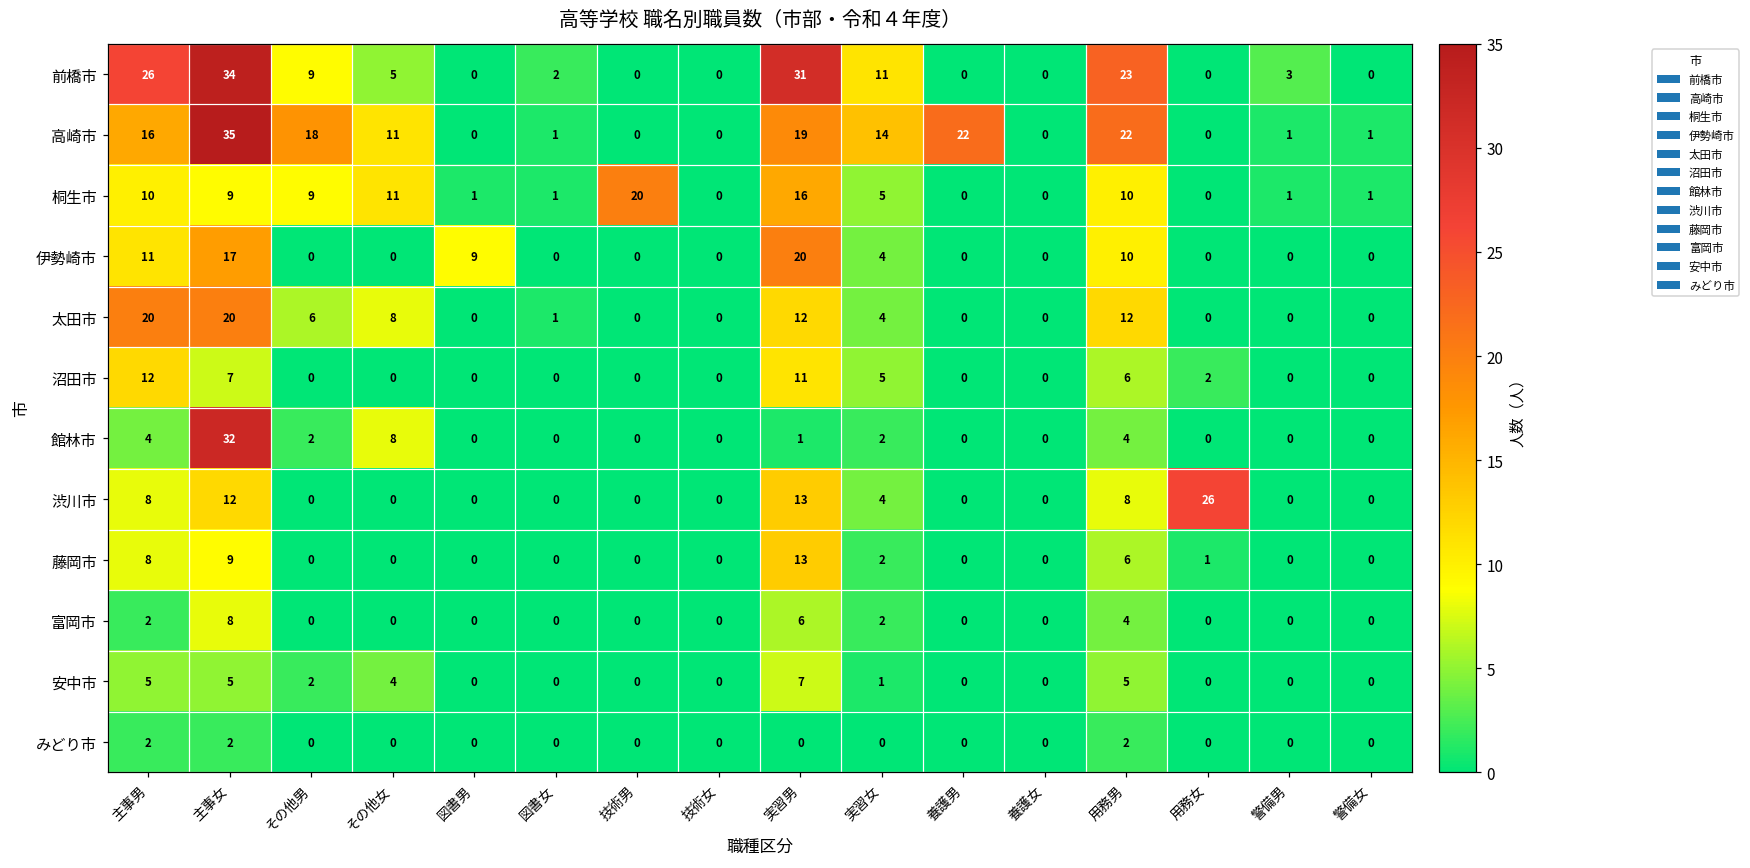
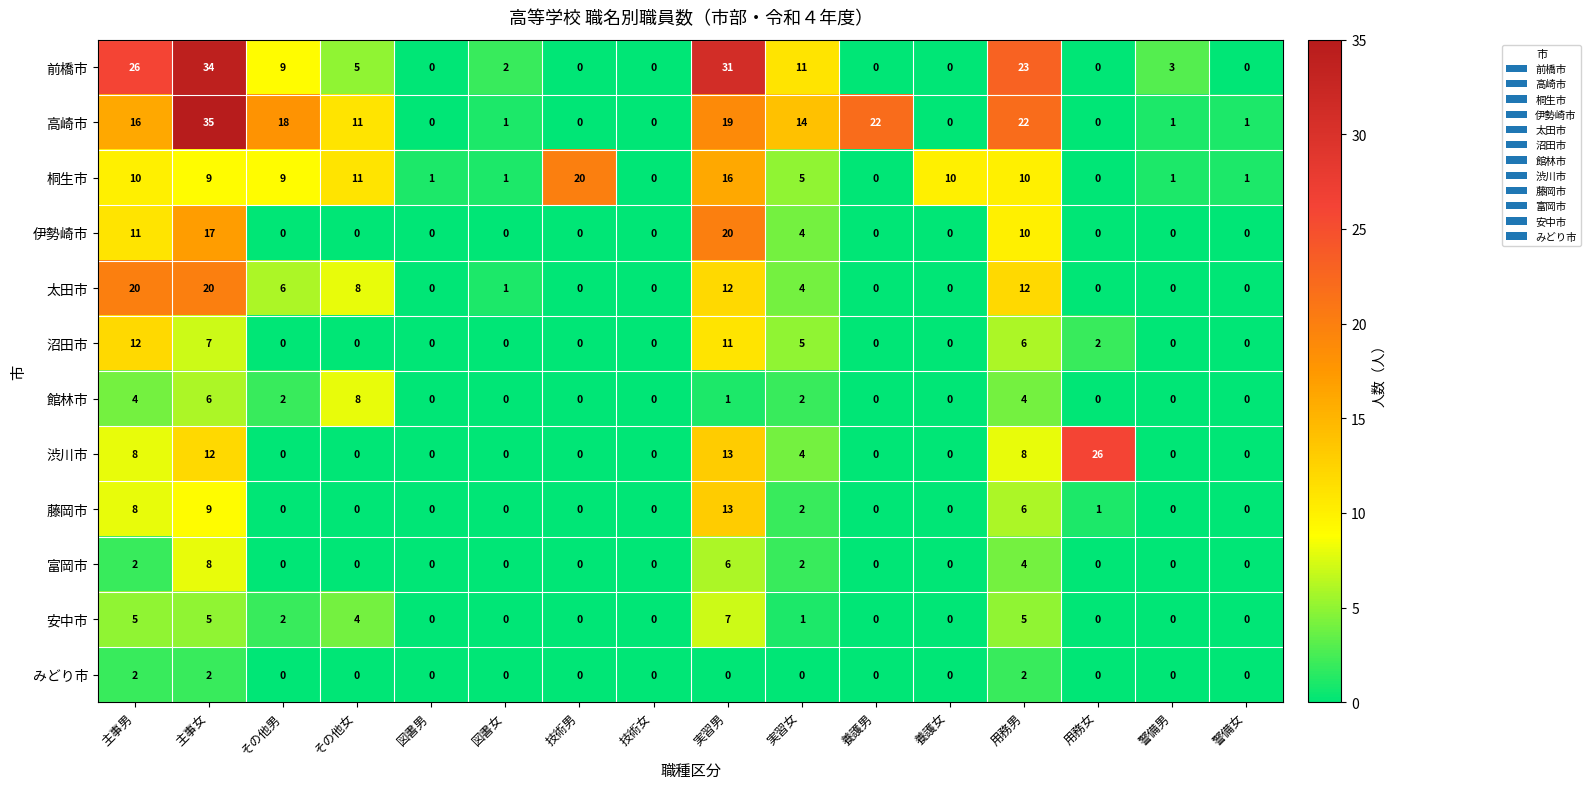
  {
    "前橋市": {
      "主事男": 26,
      "主事女": 34,
      "その他男": 9,
      "その他女": 5,
      "図書男": 0,
      "図書女": 2,
      "技術男": 0,
      "技術女": 0,
      "実習男": 31,
      "実習女": 11,
      "養護男": 0,
      "養護女": 0,
      "用務男": 23,
      "用務女": 0,
      "警備男": 3,
      "警備女": 0
    },
    "高崎市": {
      "主事男": 16,
      "主事女": 35,
      "その他男": 18,
      "その他女": 11,
      "図書男": 0,
      "図書女": 1,
      "技術男": 0,
      "技術女": 0,
      "実習男": 19,
      "実習女": 14,
      "養護男": 22,
      "養護女": 0,
      "用務男": 22,
      "用務女": 0,
      "警備男": 1,
      "警備女": 1
    },
    "桐生市": {
      "主事男": 10,
      "主事女": 9,
      "その他男": 9,
      "その他女": 11,
      "図書男": 1,
      "図書女": 1,
      "技術男": 20,
      "技術女": 0,
      "実習男": 16,
      "実習女": 5,
      "養護男": 0,
-     "養護女": 0,
+     "養護女": 10,
      "用務男": 10,
      "用務女": 0,
      "警備男": 1,
      "警備女": 1
    },
    "伊勢崎市": {
      "主事男": 11,
      "主事女": 17,
      "その他男": 0,
      "その他女": 0,
-     "図書男": 9,
+     "図書男": 0,
      "図書女": 0,
      "技術男": 0,
      "技術女": 0,
      "実習男": 20,
      "実習女": 4,
      "養護男": 0,
      "養護女": 0,
      "用務男": 10,
      "用務女": 0,
      "警備男": 0,
      "警備女": 0
    },
    "太田市": {
      "主事男": 20,
      "主事女": 20,
      "その他男": 6,
      "その他女": 8,
      "図書男": 0,
      "図書女": 1,
      "技術男": 0,
      "技術女": 0,
      "実習男": 12,
      "実習女": 4,
      "養護男": 0,
      "養護女": 0,
      "用務男": 12,
      "用務女": 0,
      "警備男": 0,
      "警備女": 0
    },
    "沼田市": {
      "主事男": 12,
      "主事女": 7,
      "その他男": 0,
      "その他女": 0,
      "図書男": 0,
      "図書女": 0,
      "技術男": 0,
      "技術女": 0,
      "実習男": 11,
      "実習女": 5,
      "養護男": 0,
      "養護女": 0,
      "用務男": 6,
      "用務女": 2,
      "警備男": 0,
      "警備女": 0
    },
    "館林市": {
      "主事男": 4,
-     "主事女": 32,
+     "主事女": 6,
      "その他男": 2,
      "その他女": 8,
      "図書男": 0,
      "図書女": 0,
      "技術男": 0,
      "技術女": 0,
      "実習男": 1,
      "実習女": 2,
      "養護男": 0,
      "養護女": 0,
      "用務男": 4,
      "用務女": 0,
      "警備男": 0,
      "警備女": 0
    },
    "渋川市": {
      "主事男": 8,
      "主事女": 12,
      "その他男": 0,
      "その他女": 0,
      "図書男": 0,
      "図書女": 0,
      "技術男": 0,
      "技術女": 0,
      "実習男": 13,
      "実習女": 4,
      "養護男": 0,
      "養護女": 0,
      "用務男": 8,
      "用務女": 26,
      "警備男": 0,
      "警備女": 0
    },
    "藤岡市": {
      "主事男": 8,
      "主事女": 9,
      "その他男": 0,
      "その他女": 0,
      "図書男": 0,
      "図書女": 0,
      "技術男": 0,
      "技術女": 0,
      "実習男": 13,
      "実習女": 2,
      "養護男": 0,
      "養護女": 0,
      "用務男": 6,
      "用務女": 1,
      "警備男": 0,
      "警備女": 0
    },
    "富岡市": {
      "主事男": 2,
      "主事女": 8,
      "その他男": 0,
      "その他女": 0,
      "図書男": 0,
      "図書女": 0,
      "技術男": 0,
      "技術女": 0,
      "実習男": 6,
      "実習女": 2,
      "養護男": 0,
      "養護女": 0,
      "用務男": 4,
      "用務女": 0,
      "警備男": 0,
      "警備女": 0
    },
    "安中市": {
      "主事男": 5,
      "主事女": 5,
      "その他男": 2,
      "その他女": 4,
      "図書男": 0,
      "図書女": 0,
      "技術男": 0,
      "技術女": 0,
      "実習男": 7,
      "実習女": 1,
      "養護男": 0,
      "養護女": 0,
      "用務男": 5,
      "用務女": 0,
      "警備男": 0,
      "警備女": 0
    },
    "みどり市": {
      "主事男": 2,
      "主事女": 2,
      "その他男": 0,
      "その他女": 0,
      "図書男": 0,
      "図書女": 0,
      "技術男": 0,
      "技術女": 0,
      "実習男": 0,
      "実習女": 0,
      "養護男": 0,
      "養護女": 0,
      "用務男": 2,
      "用務女": 0,
      "警備男": 0,
      "警備女": 0
    }
  }
